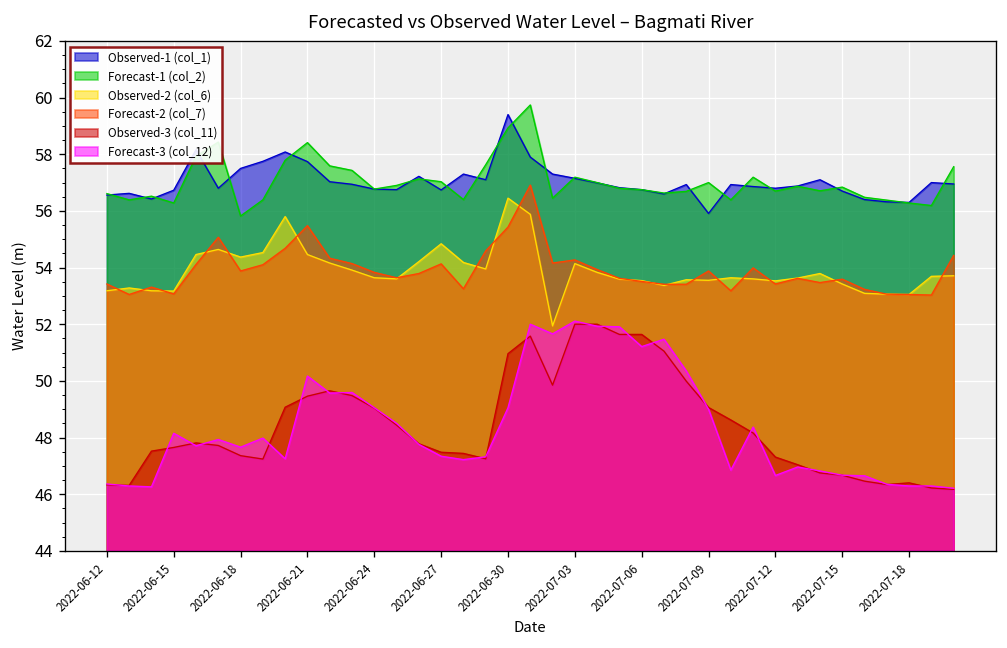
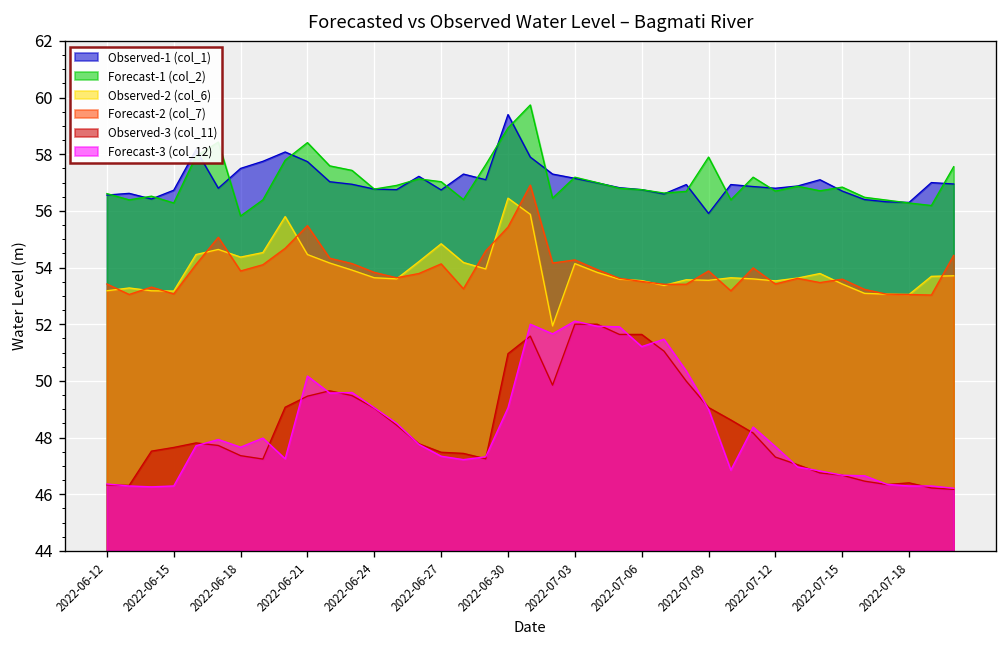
  {
    "Observed-1 (col_1)": {
      "2022-06-15": 56.7,
      "2022-06-18": 57.5,
      "2022-06-21": 57.7,
      "2022-06-27": 56.7,
      "2022-06-30": 59.4,
      "2022-07-09": 55.9,
      "2022-07-15": 56.7
    },
    "Forecast-1 (col_2)": {
      "2022-06-15": 56.3,
      "2022-06-18": 55.8,
      "2022-06-21": 58.4,
      "2022-06-27": 57.0,
      "2022-06-30": 58.9,
-     "2022-07-09": 57.0,
+     "2022-07-09": 57.9,
      "2022-07-15": 56.8
    },
    "Observed-2 (col_6)": {
      "2022-06-12": 53.2,
      "2022-06-18": 54.4,
      "2022-06-21": 54.5,
      "2022-06-24": 53.6,
      "2022-06-27": 54.8,
      "2022-06-30": 56.5,
      "2022-07-03": 54.1,
      "2022-07-09": 53.6,
      "2022-07-12": 53.5,
      "2022-07-15": 53.4
    },
    "Forecast-2 (col_7)": {
      "2022-06-12": 53.4,
      "2022-06-18": 53.9,
      "2022-06-21": 55.5,
      "2022-06-24": 53.8,
      "2022-06-27": 54.1,
      "2022-06-30": 55.4,
      "2022-07-03": 54.3,
      "2022-07-09": 53.9,
      "2022-07-12": 53.4,
      "2022-07-15": 53.6
    },
    "Observed-3 (col_11)": {
      "2022-06-15": 47.7,
      "2022-06-18": 47.4,
      "2022-06-21": 49.5,
      "2022-06-27": 47.5,
      "2022-06-30": 51.0,
      "2022-07-03": 52.0,
      "2022-07-06": 51.6,
      "2022-07-12": 47.3,
      "2022-07-18": 46.4
    },
    "Forecast-3 (col_12)": {
-     "2022-06-15": 48.2,
+     "2022-06-15": 46.3,
      "2022-06-18": 47.7,
      "2022-06-21": 50.2,
      "2022-06-27": 47.3,
      "2022-06-30": 49.1,
      "2022-07-03": 52.1,
      "2022-07-06": 51.2,
-     "2022-07-12": 46.7,
+     "2022-07-12": 47.7,
      "2022-07-18": 46.3
    }
  }
